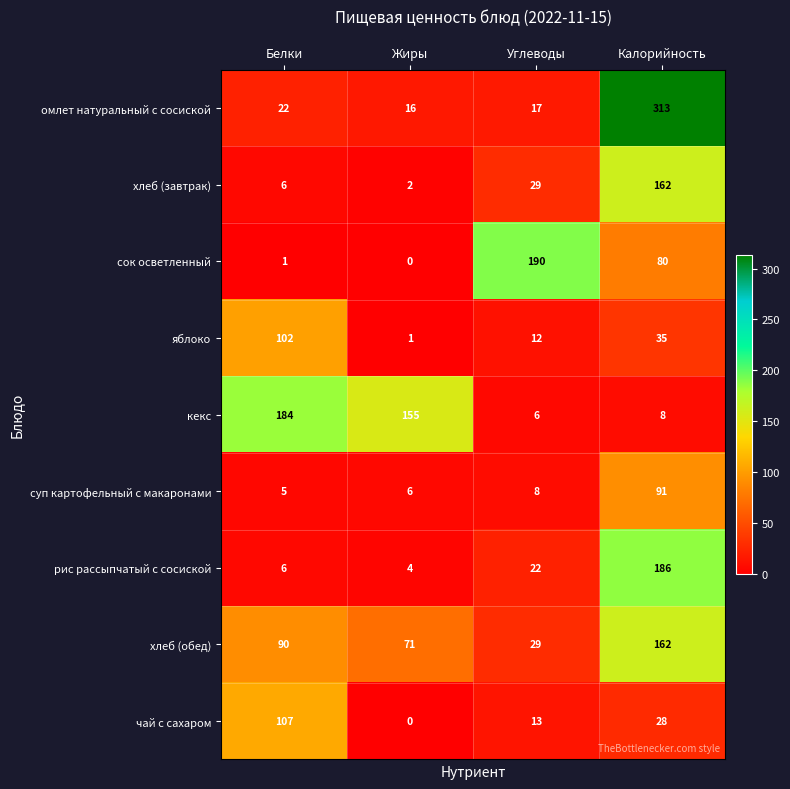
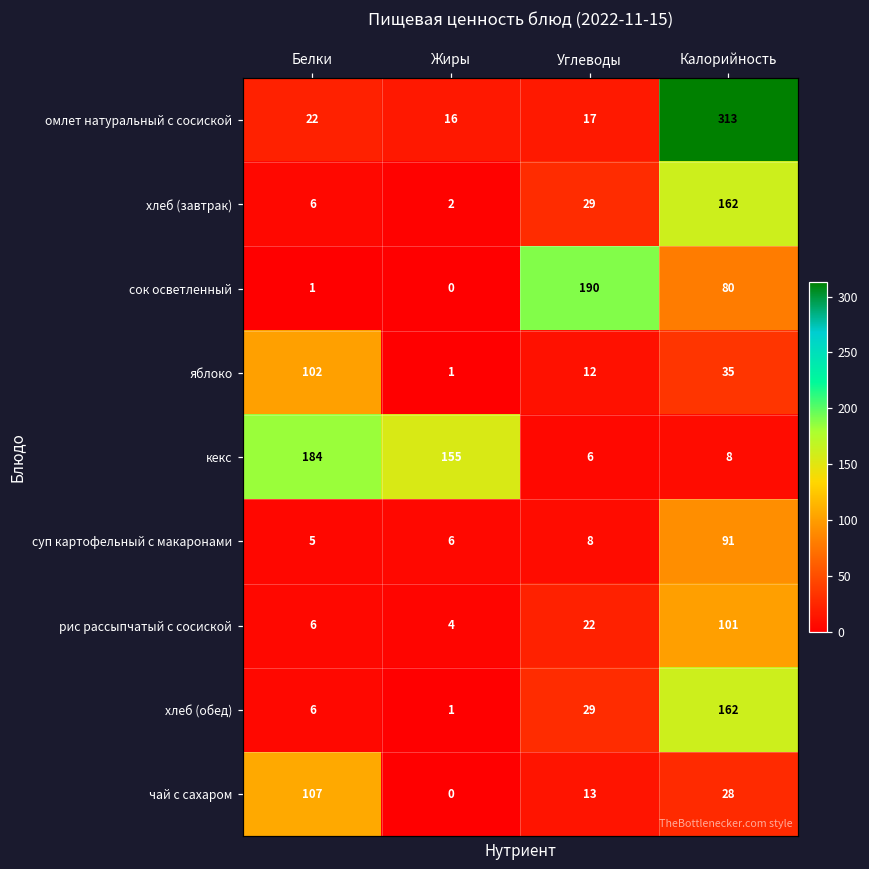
  {
    "омлет натуральный с сосиской": {
      "Белки": 22,
      "Жиры": 16,
      "Углеводы": 17,
      "Калорийность": 313
    },
    "хлеб (завтрак)": {
      "Белки": 6,
      "Жиры": 2,
      "Углеводы": 29,
      "Калорийность": 162
    },
    "сок осветленный": {
      "Белки": 1,
      "Жиры": 0,
      "Углеводы": 190,
      "Калорийность": 80
    },
    "яблоко": {
      "Белки": 102,
      "Жиры": 1,
      "Углеводы": 12,
      "Калорийность": 35
    },
    "кекс": {
      "Белки": 184,
      "Жиры": 155,
      "Углеводы": 6,
      "Калорийность": 8
    },
    "суп картофельный с макаронами": {
      "Белки": 5,
      "Жиры": 6,
      "Углеводы": 8,
      "Калорийность": 91
    },
    "рис рассыпчатый с сосиской": {
      "Белки": 6,
      "Жиры": 4,
      "Углеводы": 22,
-     "Калорийность": 186
+     "Калорийность": 101
    },
    "хлеб (обед)": {
-     "Белки": 90,
-     "Жиры": 71,
+     "Белки": 6,
+     "Жиры": 1,
      "Углеводы": 29,
      "Калорийность": 162
    },
    "чай с сахаром": {
      "Белки": 107,
      "Жиры": 0,
      "Углеводы": 13
    }
  }
